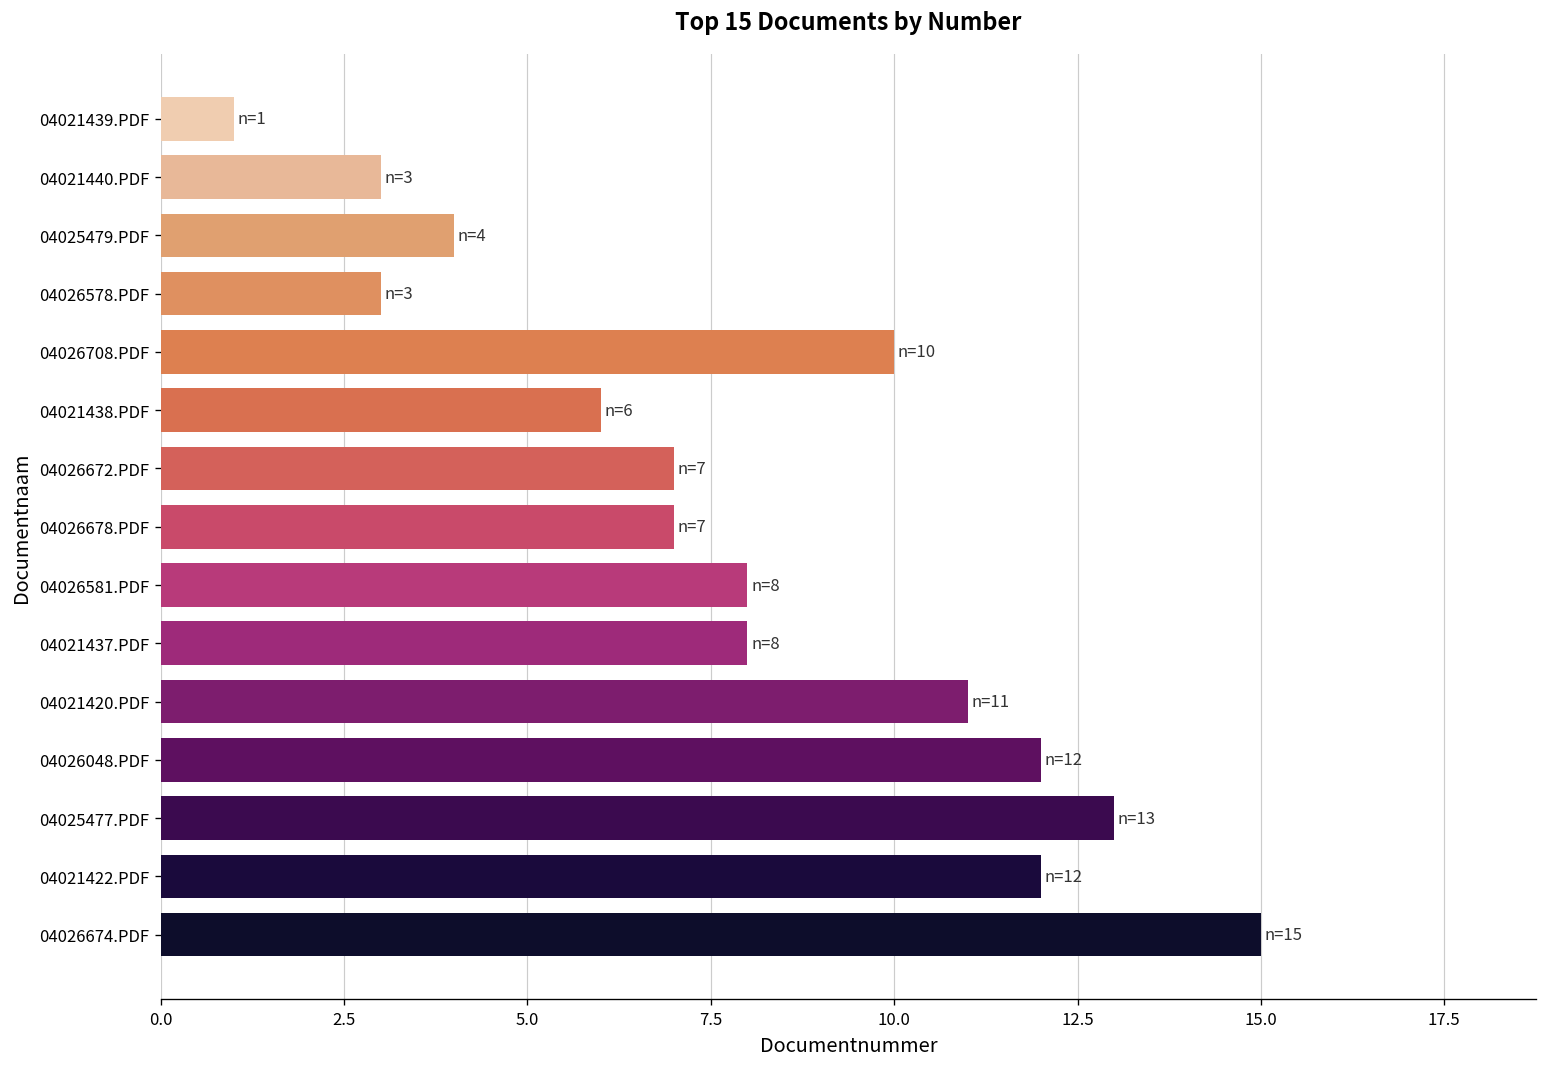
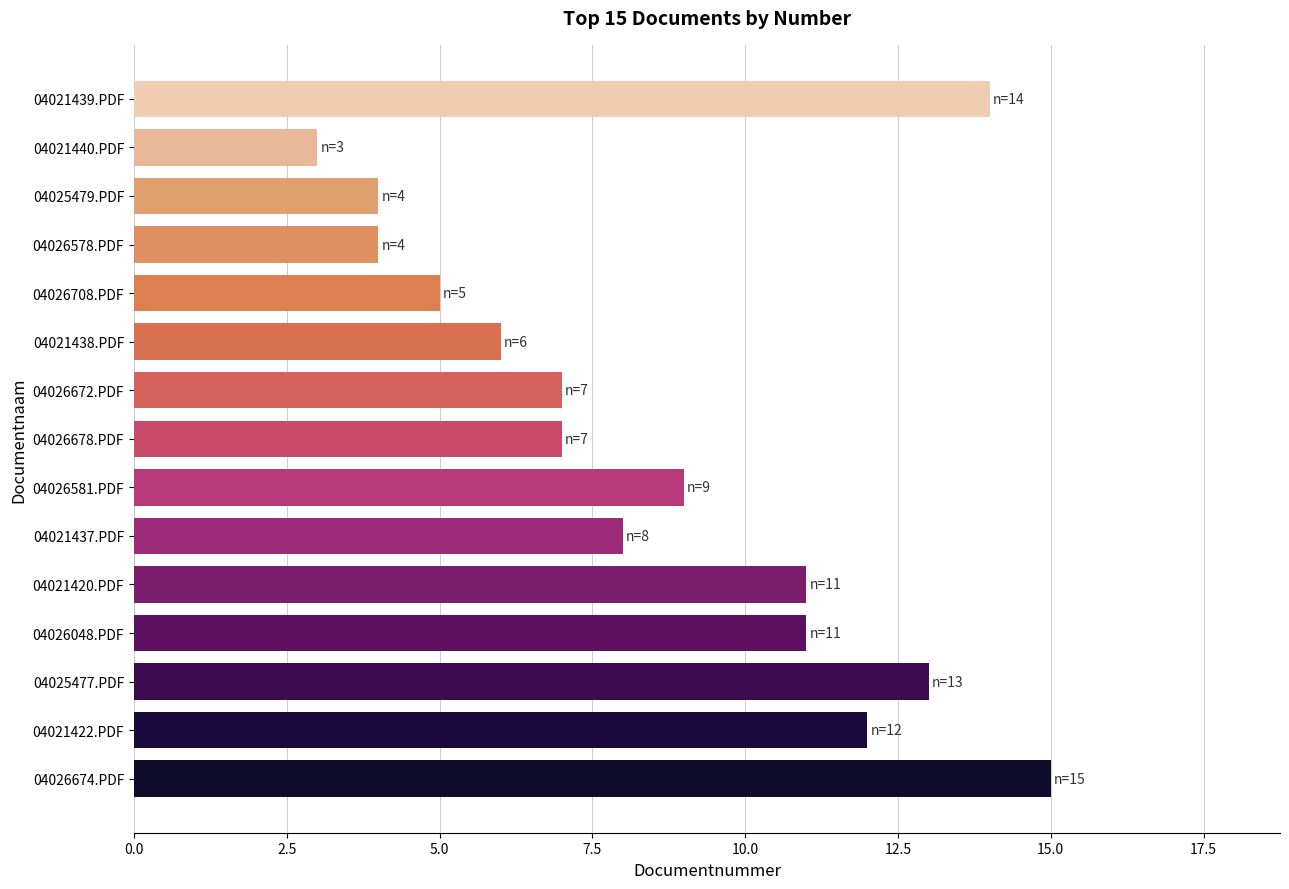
  {
-   "04021439.PDF": 1,
+   "04021439.PDF": 14,
    "04021440.PDF": 3,
    "04025479.PDF": 4,
-   "04026578.PDF": 3,
-   "04026708.PDF": 10,
+   "04026578.PDF": 4,
+   "04026708.PDF": 5,
    "04021438.PDF": 6,
    "04026672.PDF": 7,
    "04026678.PDF": 7,
-   "04026581.PDF": 8,
+   "04026581.PDF": 9,
    "04021437.PDF": 8,
    "04021420.PDF": 11,
-   "04026048.PDF": 12,
+   "04026048.PDF": 11,
    "04025477.PDF": 13,
    "04021422.PDF": 12,
    "04026674.PDF": 15
  }
